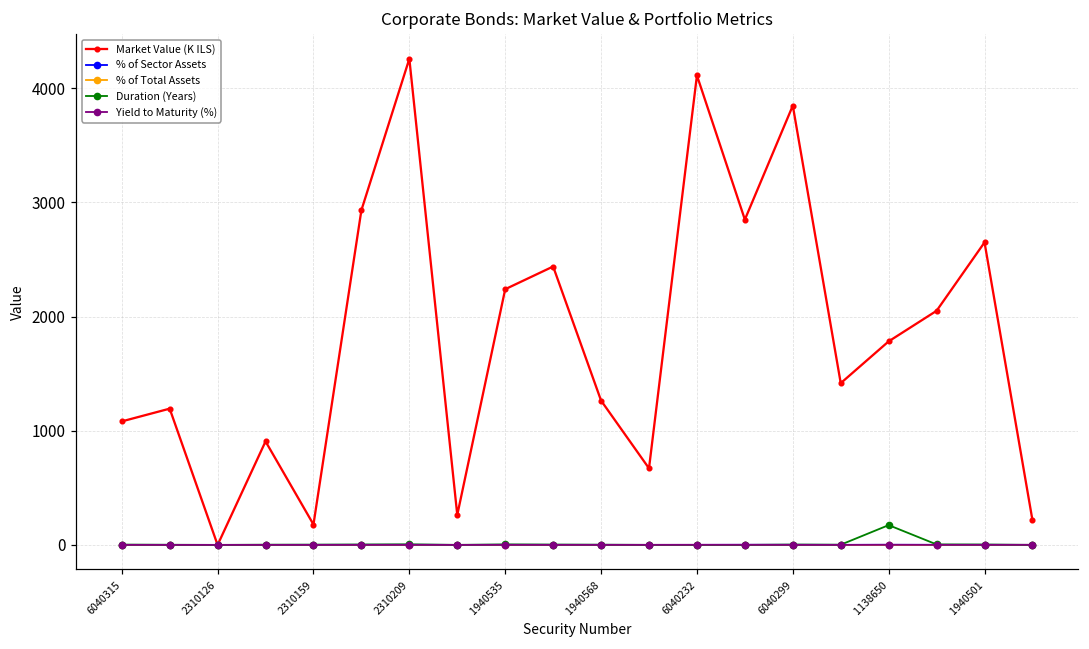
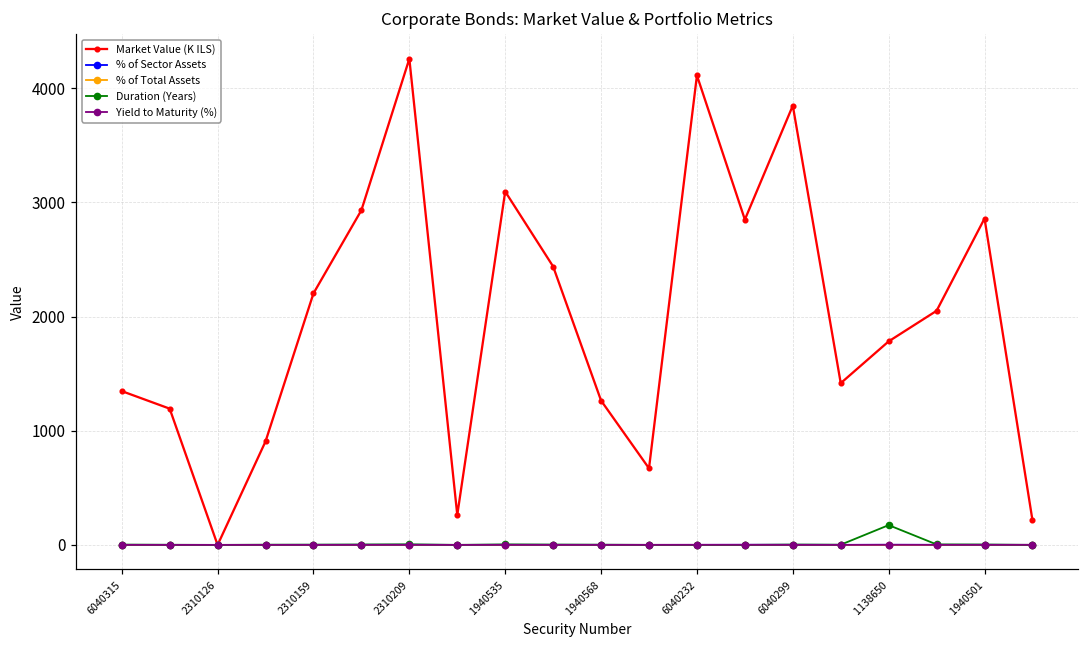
  {
    "Market Value (K ILS)": {
-     "6040315": 1080,
-     "2310159": 180,
+     "6040315": 1350,
+     "2310159": 2200,
      "2310209": 4260,
-     "1940535": 2240,
+     "1940535": 3090,
      "1940568": 1260,
      "6040232": 4110,
      "6040299": 3850,
      "1138650": 1780,
-     "1940501": 2650
+     "1940501": 2860
    },
    "Yield to Maturity (%)": {
      "1138650": 0
    },
    "Duration (Years)": {
      "1138650": 170
    }
  }
